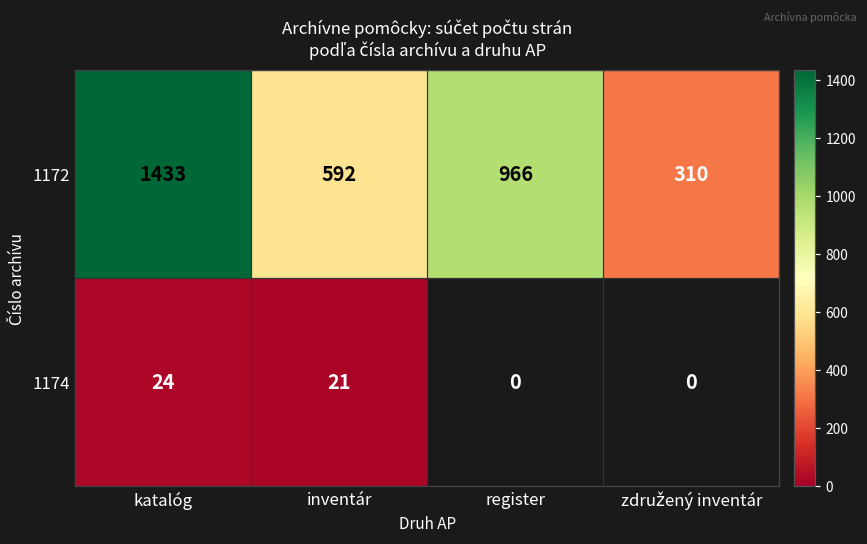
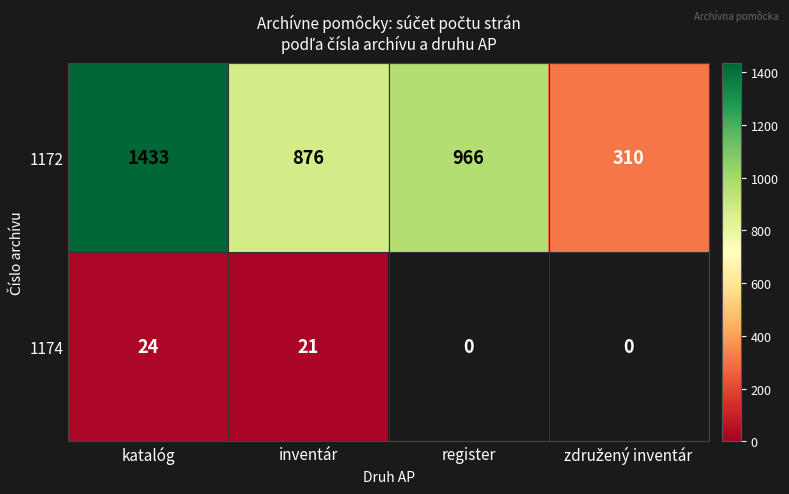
  {
    "1172": {
      "katalóg": 1433,
-     "inventár": 592,
+     "inventár": 876,
      "register": 966,
      "združený inventár": 310
    },
    "1174": {
      "katalóg": 24,
      "inventár": 21
    }
  }
